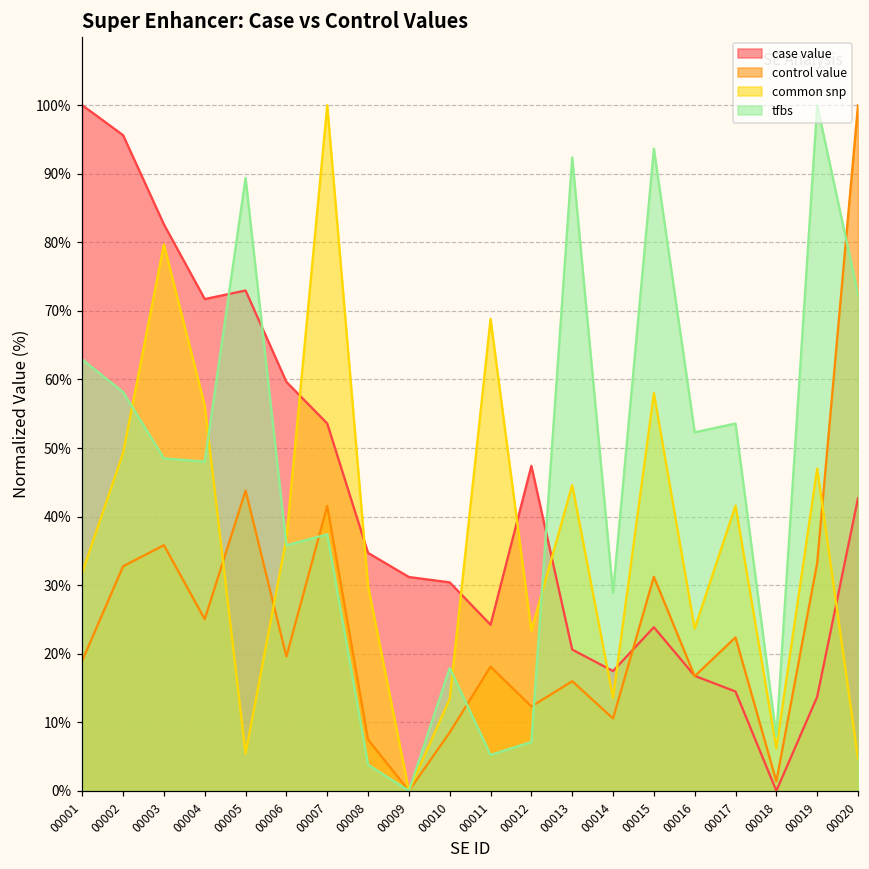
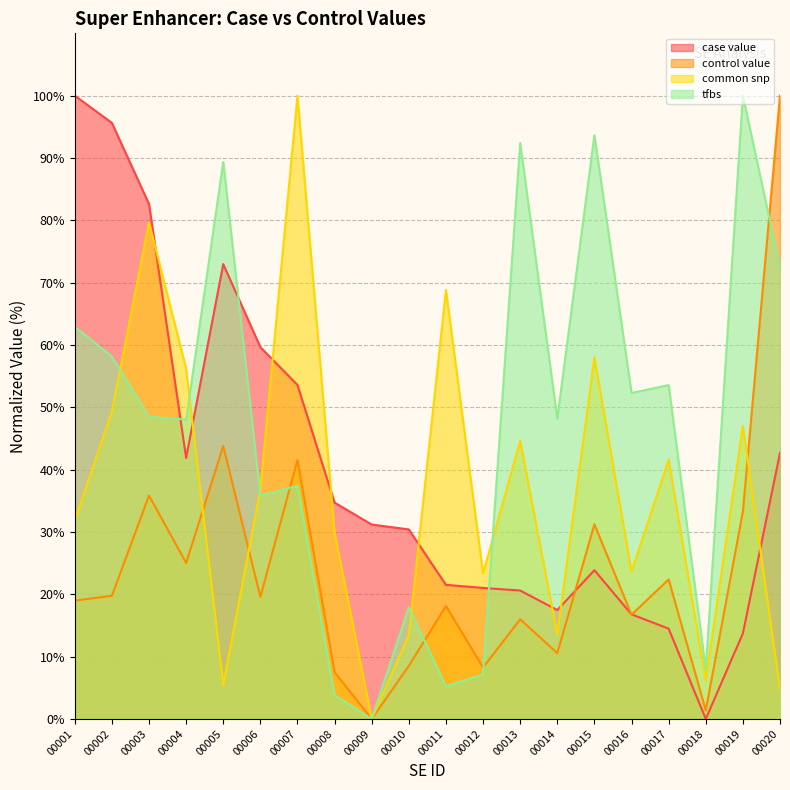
  {
    "case value": {
      "00001": "100%",
      "00002": "96%",
      "00003": "83%",
-     "00004": "72%",
+     "00004": "42%",
      "00005": "73%",
      "00006": "60%",
      "00007": "54%",
      "00008": "35%",
      "00009": "31%",
      "00010": "30%",
-     "00011": "24%",
-     "00012": "47%",
+     "00011": "22%",
+     "00012": "21%",
      "00013": "21%",
      "00014": "17%",
      "00015": "24%",
      "00017": "14%",
      "00018": "0%",
      "00019": "14%",
      "00020": "43%"
    },
    "control value": {
      "00001": "19%",
-     "00002": "33%",
+     "00002": "20%",
      "00003": "36%",
      "00004": "25%",
      "00005": "44%",
      "00006": "20%",
      "00007": "42%",
      "00008": "7%",
      "00010": "9%",
      "00011": "18%",
-     "00012": "12%",
+     "00012": "8%",
      "00013": "16%",
      "00014": "11%",
      "00015": "31%",
      "00017": "22%",
      "00018": "1%",
      "00019": "33%",
      "00020": "100%"
    },
    "common snp": {
      "00001": "32%",
      "00002": "49%",
      "00003": "80%",
      "00004": "56%",
      "00005": "5%",
      "00006": "37%",
      "00007": "100%",
      "00008": "30%",
      "00010": "13%",
      "00011": "69%",
      "00012": "23%",
      "00013": "45%",
      "00014": "14%",
      "00015": "58%",
      "00016": "24%",
      "00017": "42%",
      "00018": "6%",
      "00019": "47%",
      "00020": "5%"
    },
    "tfbs": {
      "00001": "63%",
      "00002": "58%",
      "00003": "48%",
      "00004": "48%",
      "00005": "89%",
      "00006": "36%",
      "00007": "37%",
      "00008": "4%",
      "00010": "18%",
      "00011": "5%",
      "00012": "7%",
      "00013": "92%",
-     "00014": "29%",
+     "00014": "48%",
      "00015": "94%",
      "00016": "52%",
      "00017": "54%",
      "00018": "8%",
      "00020": "72%"
    }
  }
